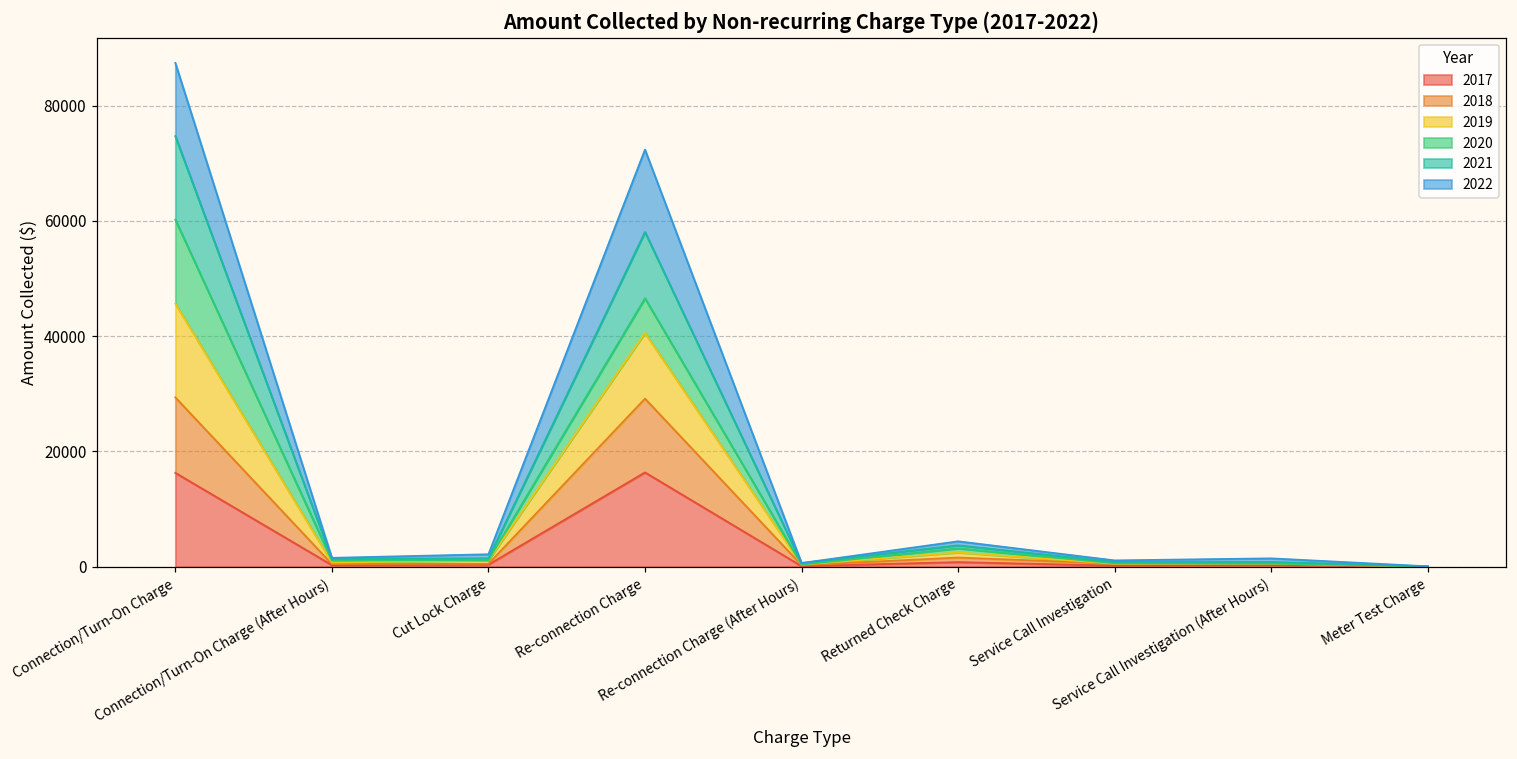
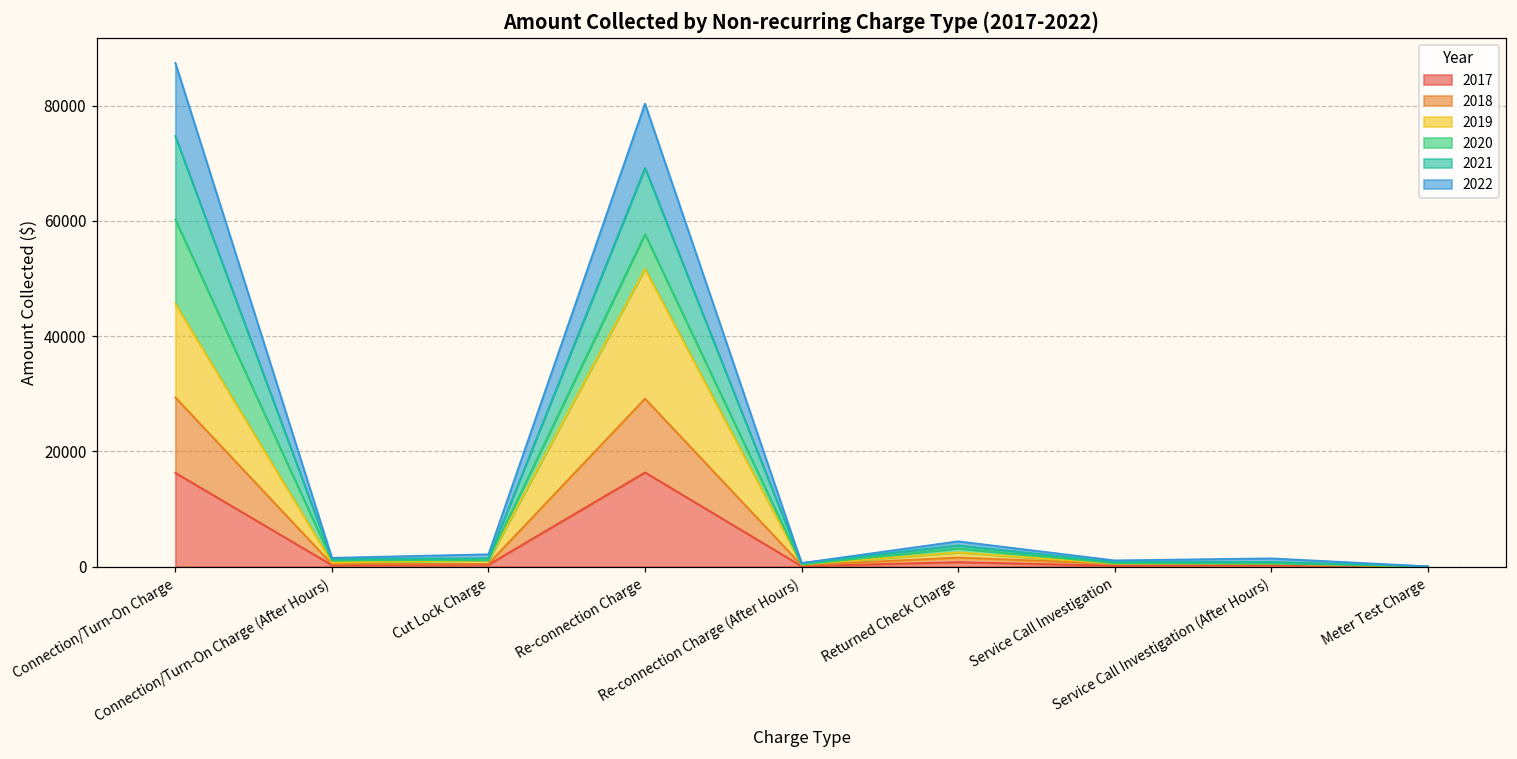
  {
    "2019": {
      "Connection/Turn-On Charge": 16000,
-     "Re-connection Charge": 11000,
+     "Re-connection Charge": 23000,
      "Returned Check Charge": 1000
    },
    "2022": {
      "Connection/Turn-On Charge": 13000,
      "Cut Lock Charge": 1000,
-     "Re-connection Charge": 14000,
+     "Re-connection Charge": 11000,
      "Returned Check Charge": 1000,
      "Service Call Investigation (After Hours)": 1000
    }
  }
